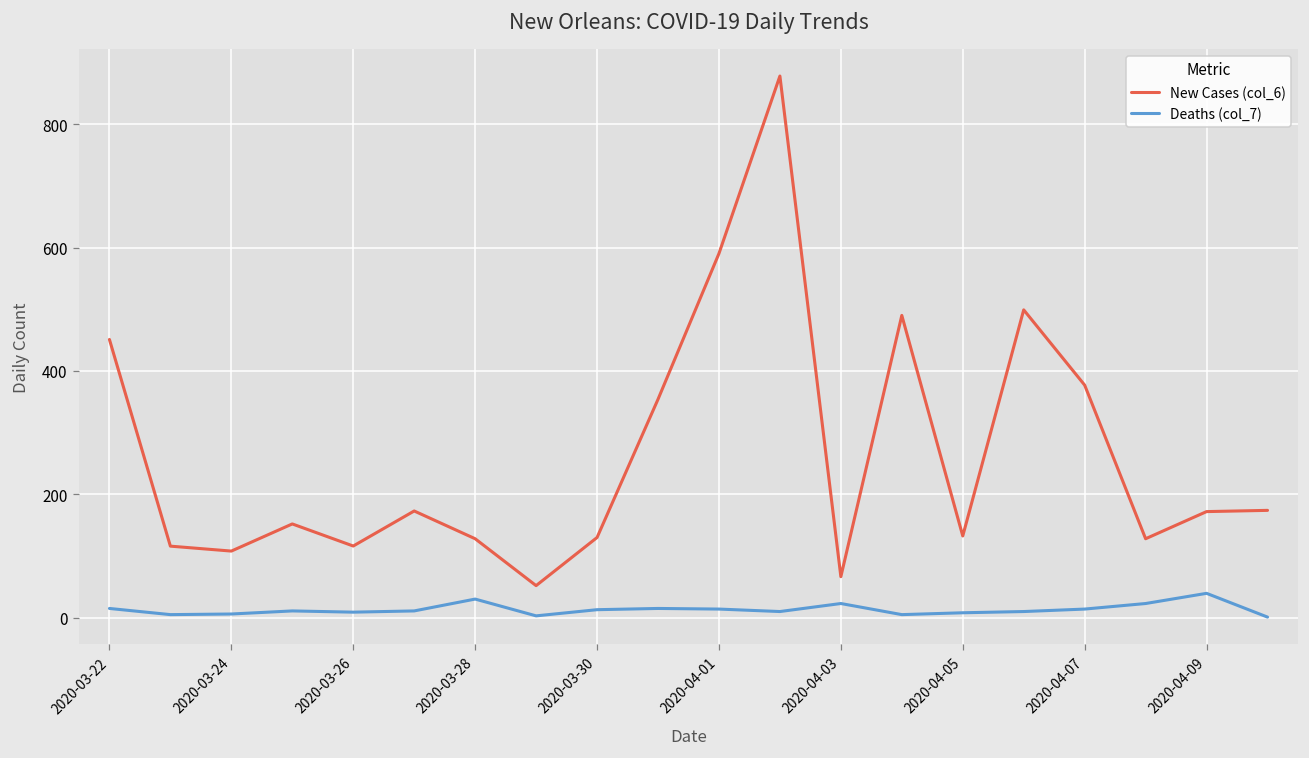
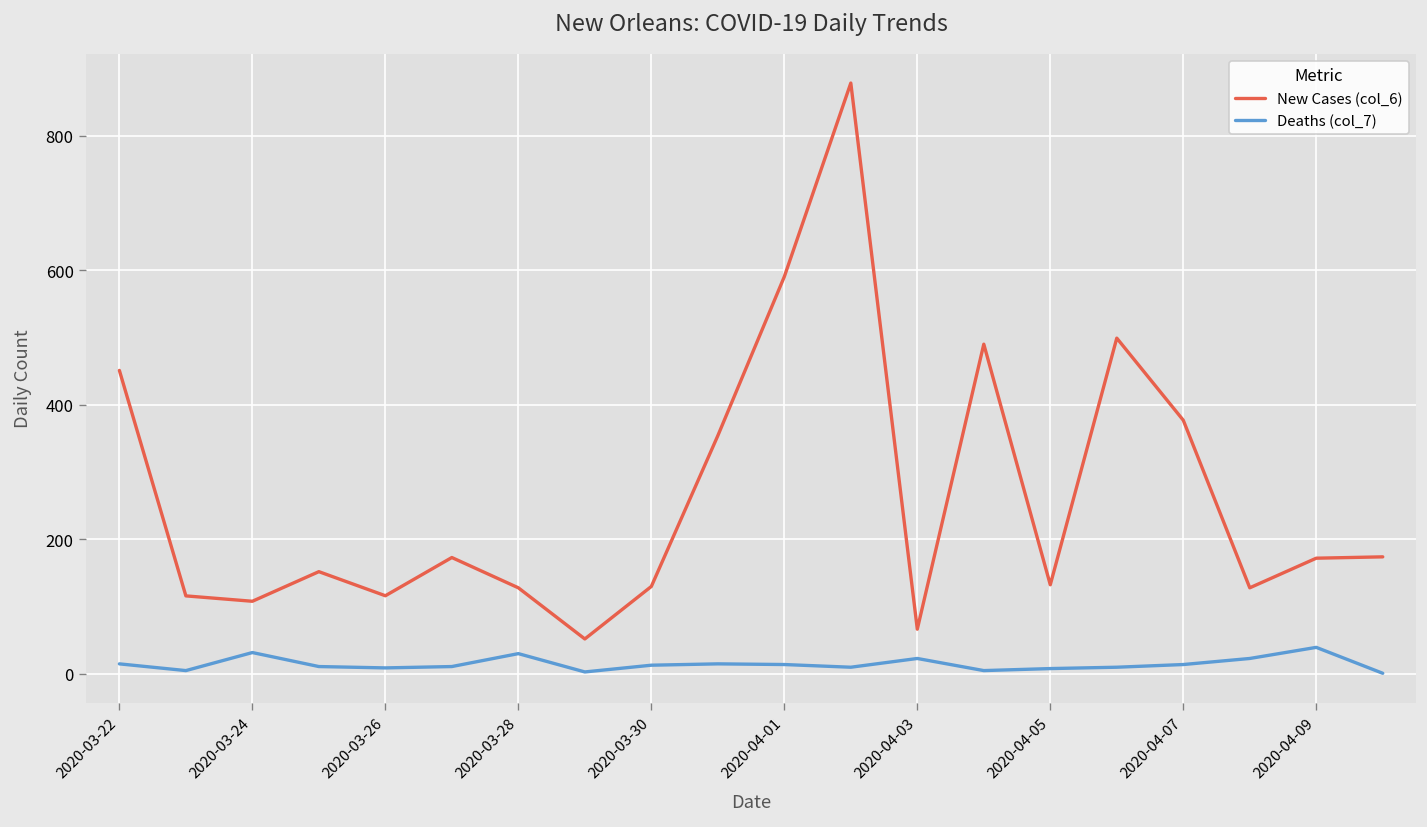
  {
    "New Cases (col_6)": {
      "2020-03-22": 450,
      "2020-03-24": 110,
      "2020-03-26": 120,
      "2020-03-28": 130,
      "2020-03-30": 130,
      "2020-04-01": 590,
      "2020-04-03": 70,
      "2020-04-05": 130,
      "2020-04-07": 380,
      "2020-04-09": 170
    },
    "Deaths (col_7)": {
      "2020-03-22": 20,
-     "2020-03-24": 10,
+     "2020-03-24": 30,
      "2020-03-26": 10,
      "2020-03-28": 30,
      "2020-03-30": 10,
      "2020-04-01": 10,
      "2020-04-03": 20,
      "2020-04-05": 10,
      "2020-04-07": 10,
      "2020-04-09": 40
    }
  }
